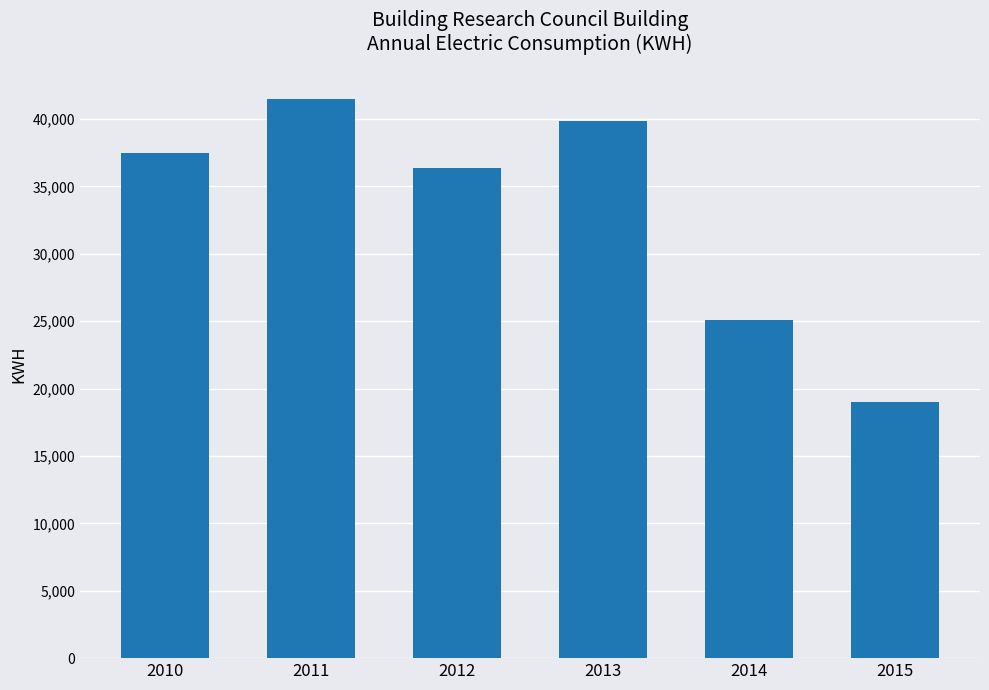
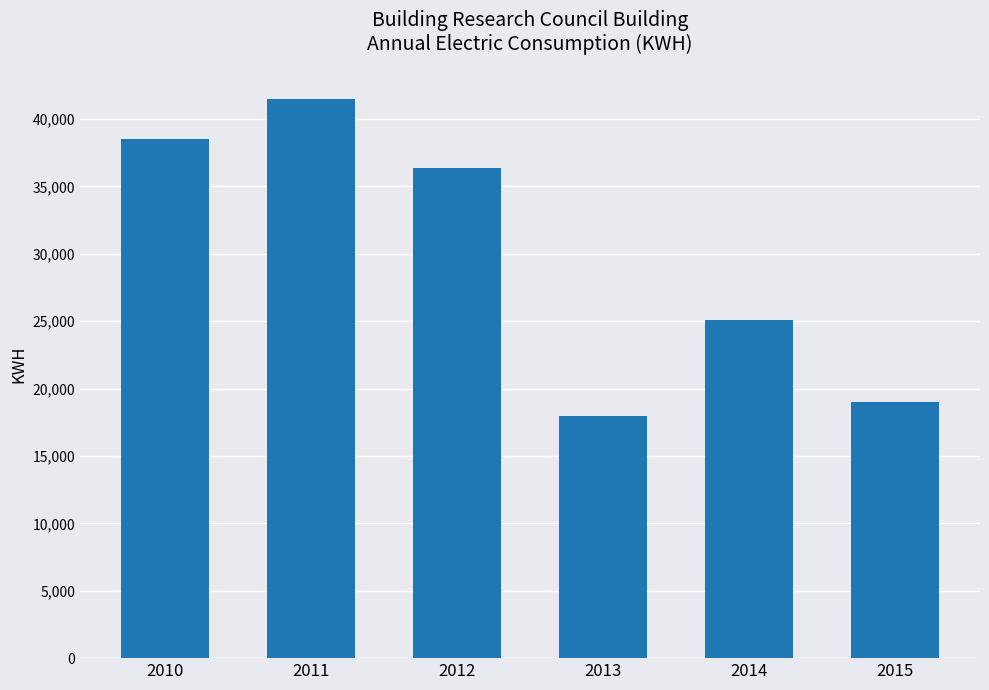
  {
-   "2010": "37,500",
+   "2010": "38,600",
    "2011": "41,500",
    "2012": "36,400",
-   "2013": "39,900",
+   "2013": "18,000",
    "2014": "25,100",
    "2015": "19,000"
  }
